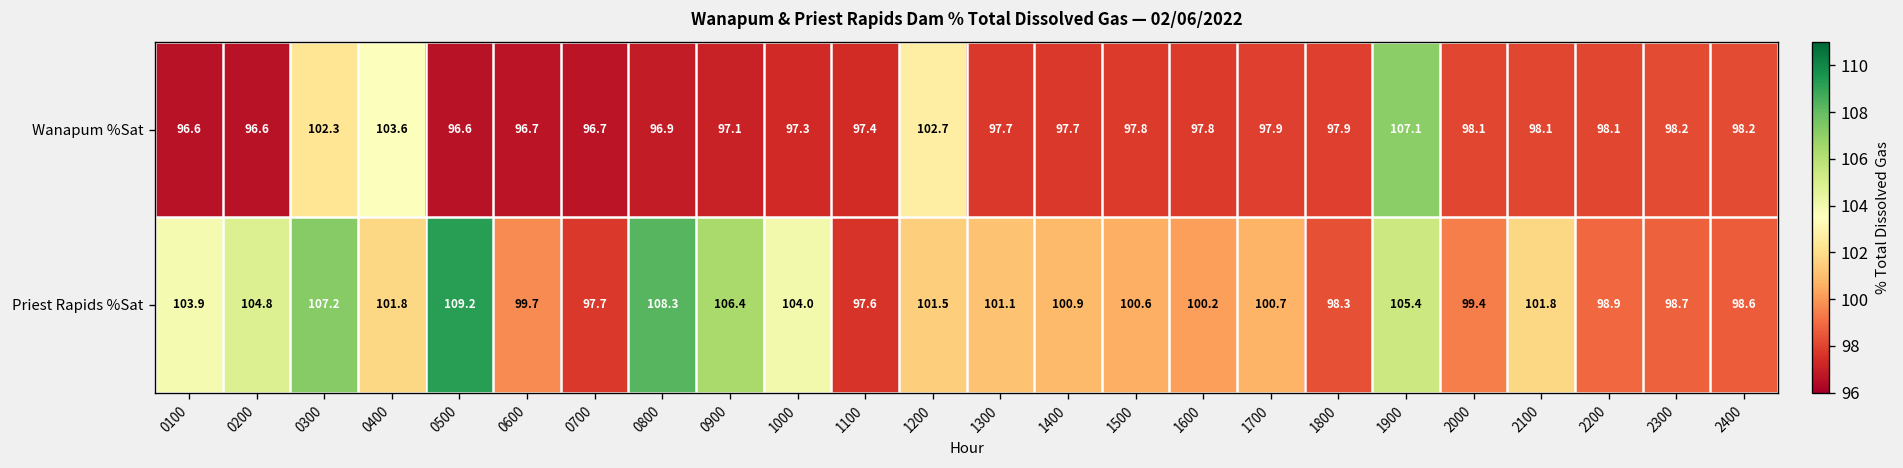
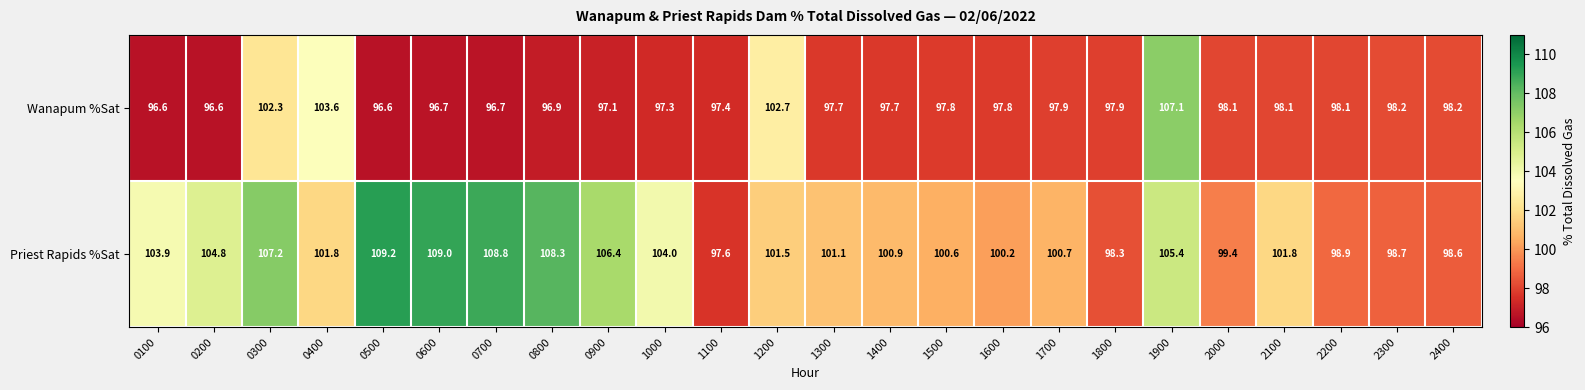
  {
    "Wanapum %Sat": {
      "0100": 96.6,
      "0200": 96.6,
      "0300": 102.3,
      "0400": 103.6,
      "0500": 96.6,
      "0600": 96.7,
      "0700": 96.7,
      "0800": 96.9,
      "0900": 97.1,
      "1000": 97.3,
      "1100": 97.4,
      "1200": 102.7,
      "1300": 97.7,
      "1400": 97.7,
      "1500": 97.8,
      "1600": 97.8,
      "1700": 97.9,
      "1800": 97.9,
      "1900": 107.1,
      "2000": 98.1,
      "2100": 98.1,
      "2200": 98.1,
      "2300": 98.2,
      "2400": 98.2
    },
    "Priest Rapids %Sat": {
      "0100": 103.9,
      "0200": 104.8,
      "0300": 107.2,
      "0400": 101.8,
      "0500": 109.2,
-     "0600": 99.7,
-     "0700": 97.7,
+     "0600": 109.0,
+     "0700": 108.8,
      "0800": 108.3,
      "0900": 106.4,
      "1000": 104.0,
      "1100": 97.6,
      "1200": 101.5,
      "1300": 101.1,
      "1400": 100.9,
      "1500": 100.6,
      "1600": 100.2,
      "1700": 100.7,
      "1800": 98.3,
      "1900": 105.4,
      "2000": 99.4,
      "2100": 101.8,
      "2200": 98.9,
      "2300": 98.7,
      "2400": 98.6
    }
  }
